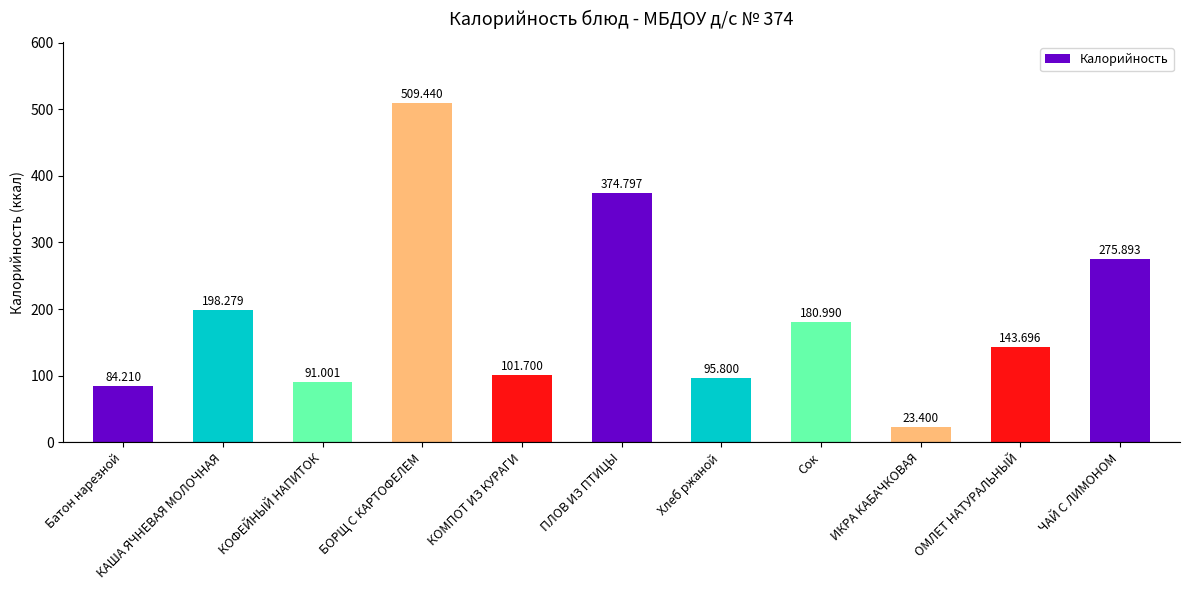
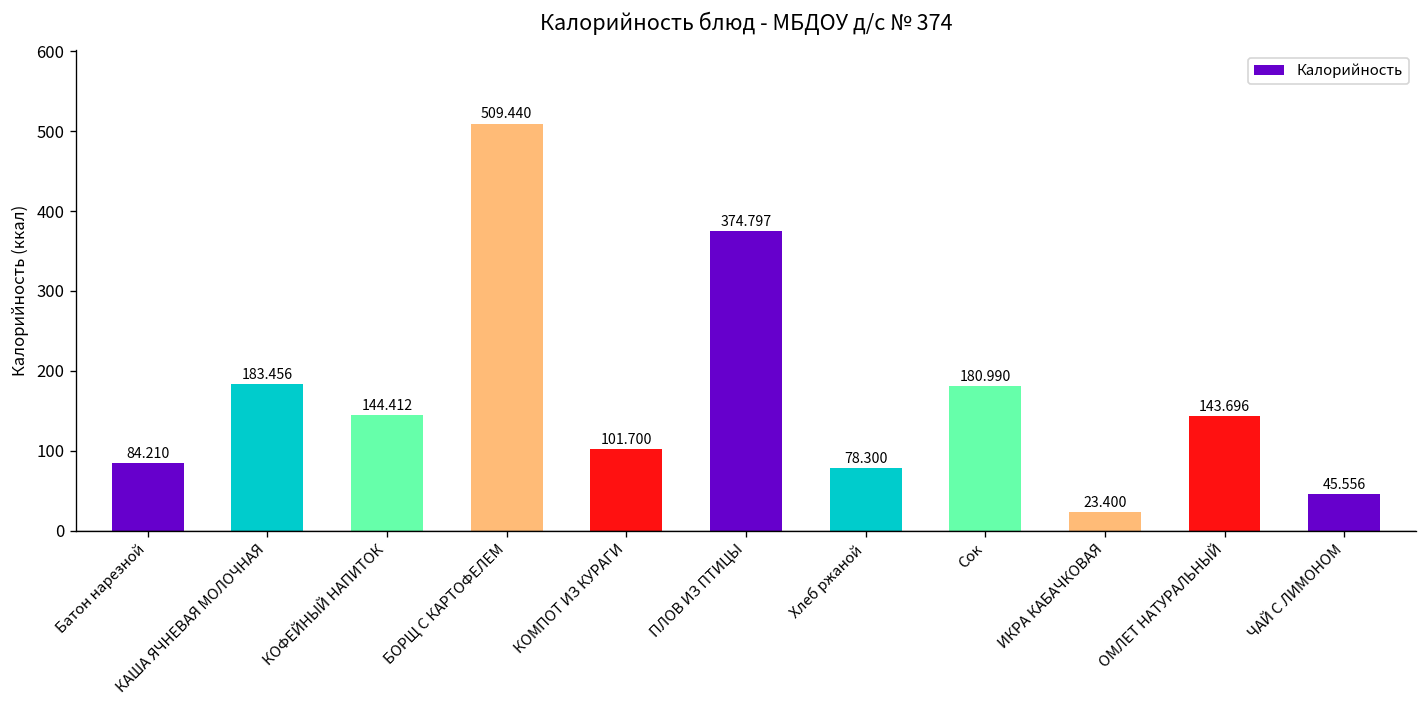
  {
    "Батон нарезной": 84.210,
-   "КАША ЯЧНЕВАЯ МОЛОЧНАЯ": 198.279,
-   "КОФЕЙНЫЙ НАПИТОК": 91.001,
+   "КАША ЯЧНЕВАЯ МОЛОЧНАЯ": 183.456,
+   "КОФЕЙНЫЙ НАПИТОК": 144.412,
    "БОРЩ С КАРТОФЕЛЕМ": 509.440,
    "КОМПОТ ИЗ КУРАГИ": 101.700,
    "ПЛОВ ИЗ ПТИЦЫ": 374.797,
-   "Хлеб ржаной": 95.800,
+   "Хлеб ржаной": 78.300,
    "Сок": 180.990,
    "ИКРА КАБАЧКОВАЯ": 23.400,
    "ОМЛЕТ НАТУРАЛЬНЫЙ": 143.696,
-   "ЧАЙ С ЛИМОНОМ": 275.893
+   "ЧАЙ С ЛИМОНОМ": 45.556
  }
